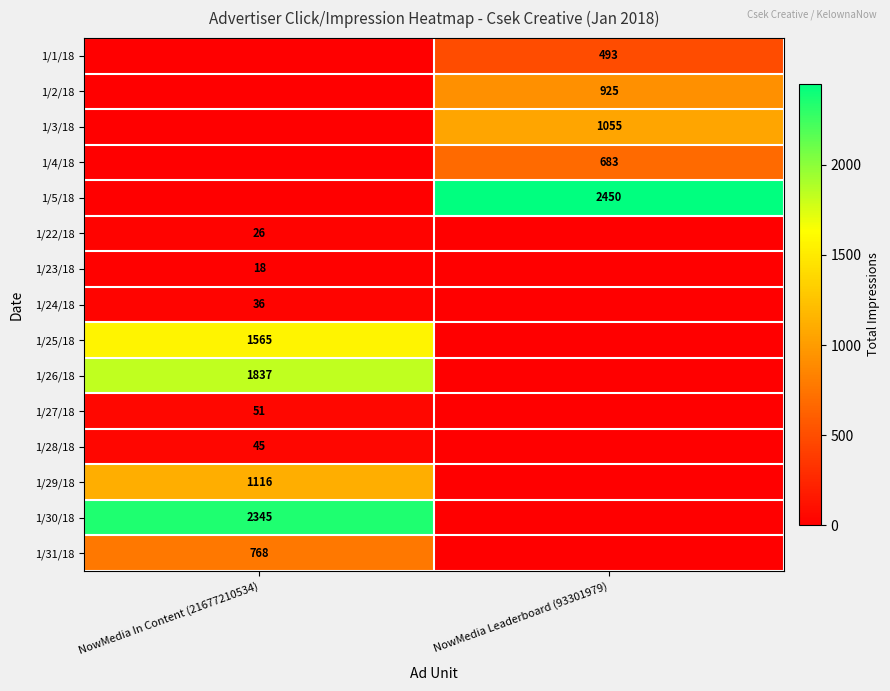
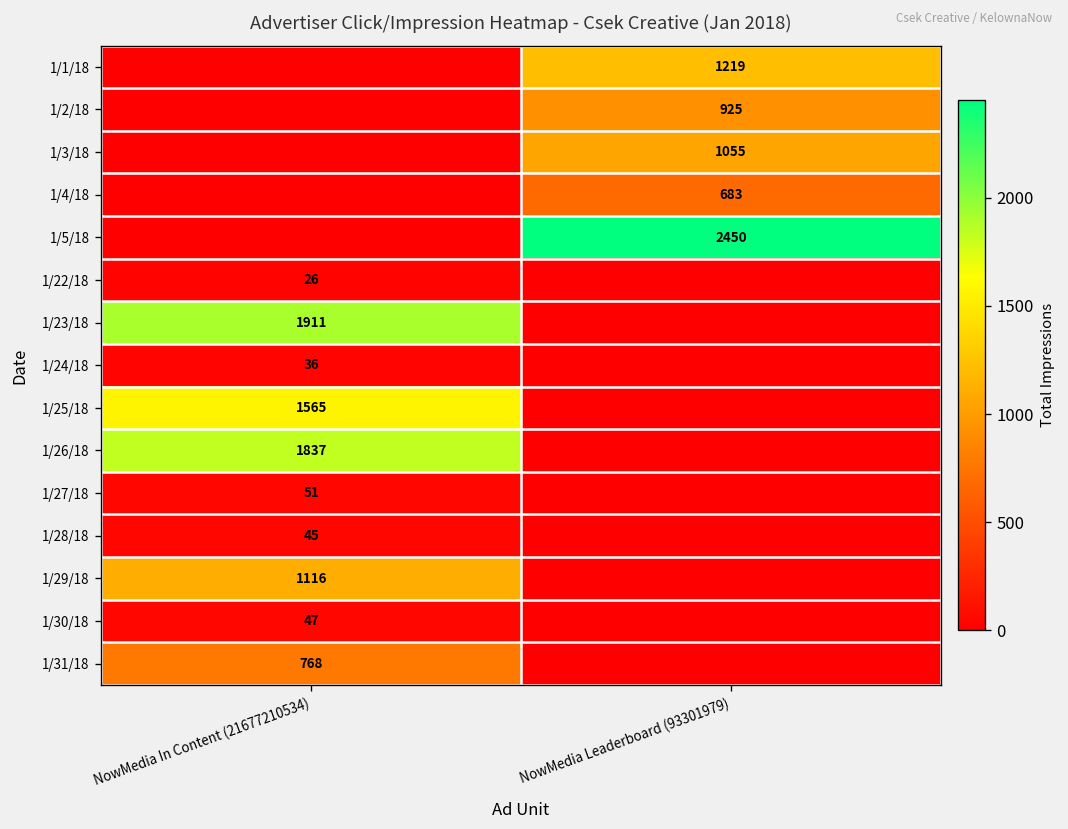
  {
    "1/1/18": {
-     "NowMedia Leaderboard (93301979)": 493
+     "NowMedia Leaderboard (93301979)": 1219
    },
    "1/2/18": {
      "NowMedia Leaderboard (93301979)": 925
    },
    "1/3/18": {
      "NowMedia Leaderboard (93301979)": 1055
    },
    "1/4/18": {
      "NowMedia Leaderboard (93301979)": 683
    },
    "1/5/18": {
      "NowMedia Leaderboard (93301979)": 2450
    },
    "1/22/18": {
      "NowMedia In Content (21677210534)": 26
    },
    "1/23/18": {
-     "NowMedia In Content (21677210534)": 18
+     "NowMedia In Content (21677210534)": 1911
    },
    "1/24/18": {
      "NowMedia In Content (21677210534)": 36
    },
    "1/25/18": {
      "NowMedia In Content (21677210534)": 1565
    },
    "1/26/18": {
      "NowMedia In Content (21677210534)": 1837
    },
    "1/27/18": {
      "NowMedia In Content (21677210534)": 51
    },
    "1/28/18": {
      "NowMedia In Content (21677210534)": 45
    },
    "1/29/18": {
      "NowMedia In Content (21677210534)": 1116
    },
    "1/30/18": {
-     "NowMedia In Content (21677210534)": 2345
+     "NowMedia In Content (21677210534)": 47
    },
    "1/31/18": {
      "NowMedia In Content (21677210534)": 768
    }
  }
